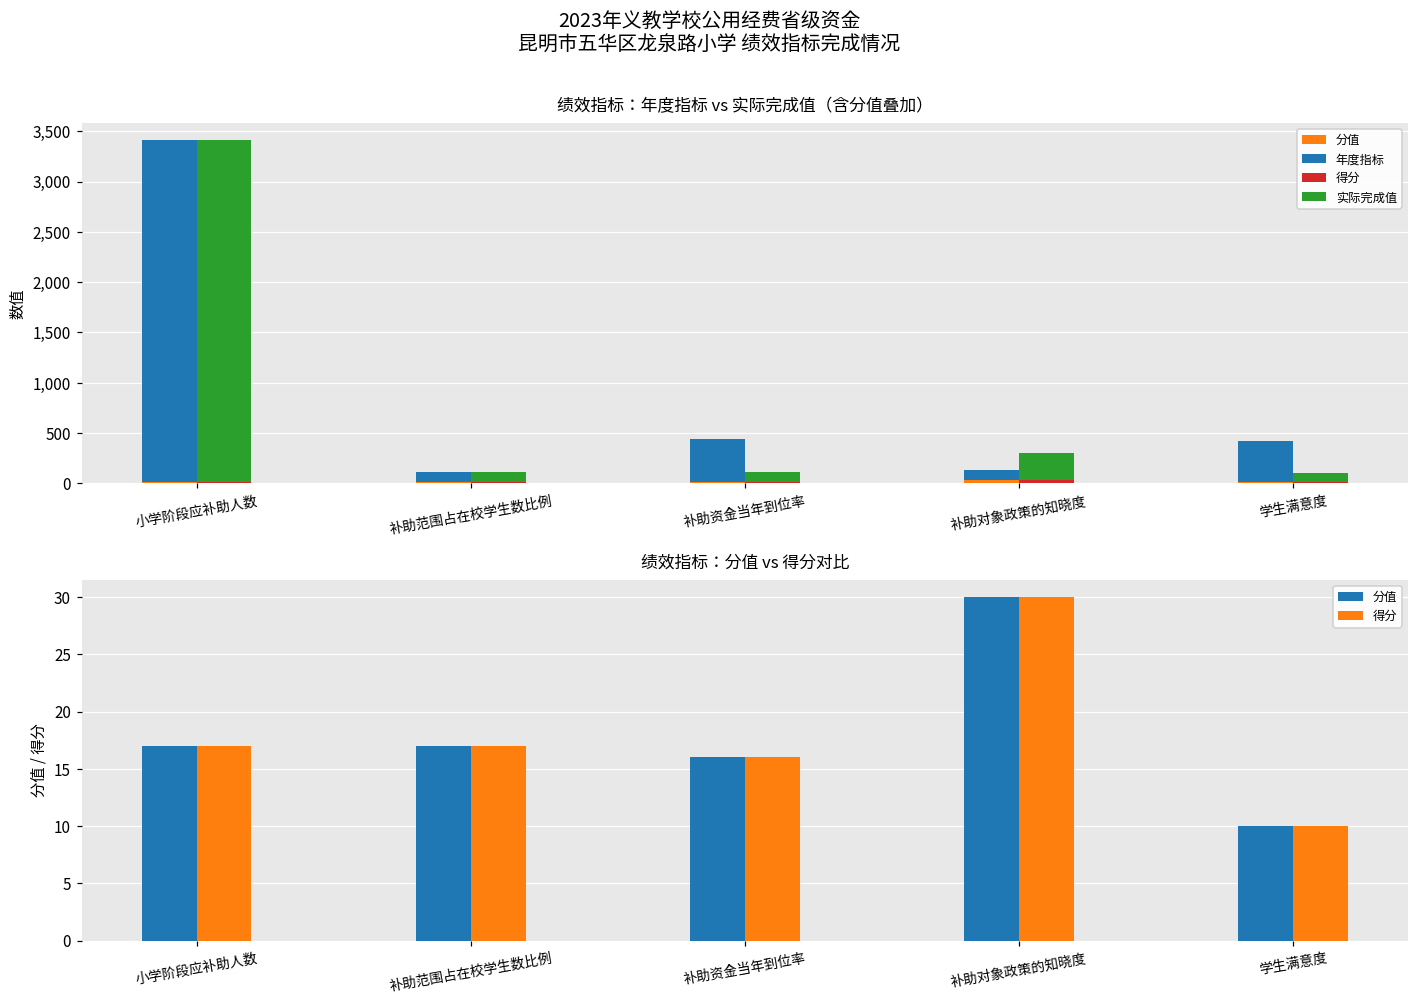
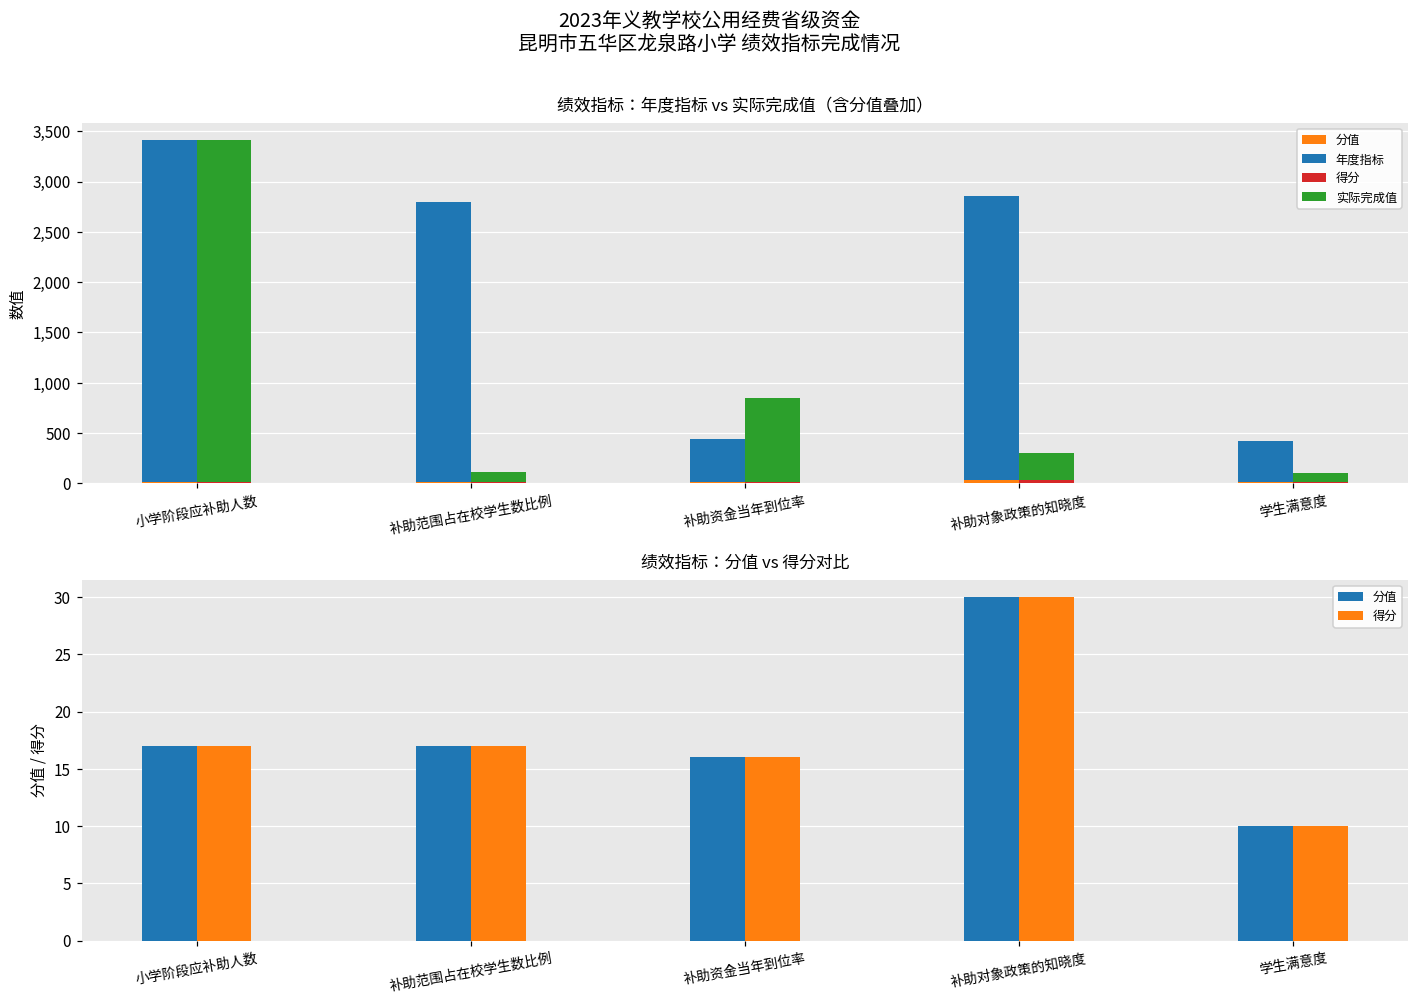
  {
    "绩效指标：年度指标 vs 实际完成值（含分值叠加）": {
      "年度指标": {
        "小学阶段应补助人数": "3,400",
-       "补助范围占在校学生数比例": "100",
+       "补助范围占在校学生数比例": "2,800",
        "补助资金当年到位率": "400",
-       "补助对象政策的知晓度": "100",
+       "补助对象政策的知晓度": "2,800",
        "学生满意度": "400"
      },
      "实际完成值": {
        "小学阶段应补助人数": "3,400",
        "补助范围占在校学生数比例": "100",
-       "补助资金当年到位率": "100",
+       "补助资金当年到位率": "800",
        "补助对象政策的知晓度": "300",
        "学生满意度": "100"
      }
    },
    "绩效指标：分值 vs 得分对比": {
      "分值": {
        "小学阶段应补助人数": "17.0",
        "补助范围占在校学生数比例": "17.0",
        "补助资金当年到位率": "16.0",
        "补助对象政策的知晓度": "30.0",
        "学生满意度": "10.0"
      },
      "得分": {
        "小学阶段应补助人数": "17.0",
        "补助范围占在校学生数比例": "17.0",
        "补助资金当年到位率": "16.0",
        "补助对象政策的知晓度": "30.0",
        "学生满意度": "10.0"
      }
    }
  }
